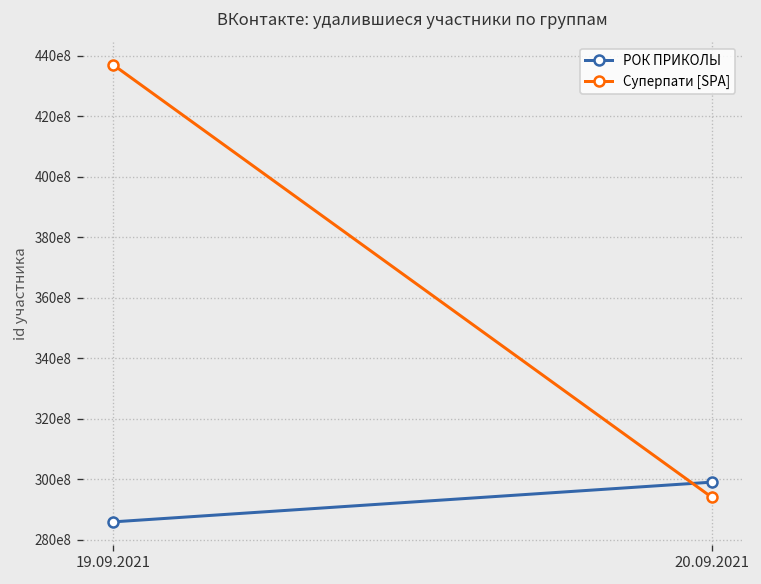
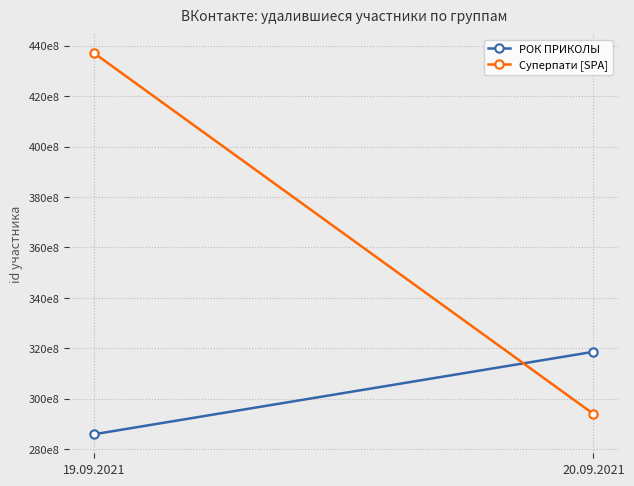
  {
    "РОК ПРИКОЛЫ": {
      "19.09.2021": 28600000000,
-     "20.09.2021": 29900000000
+     "20.09.2021": 31900000000
    },
    "Суперпати [SPA]": {
      "19.09.2021": 43700000000,
      "20.09.2021": 29400000000
    }
  }
